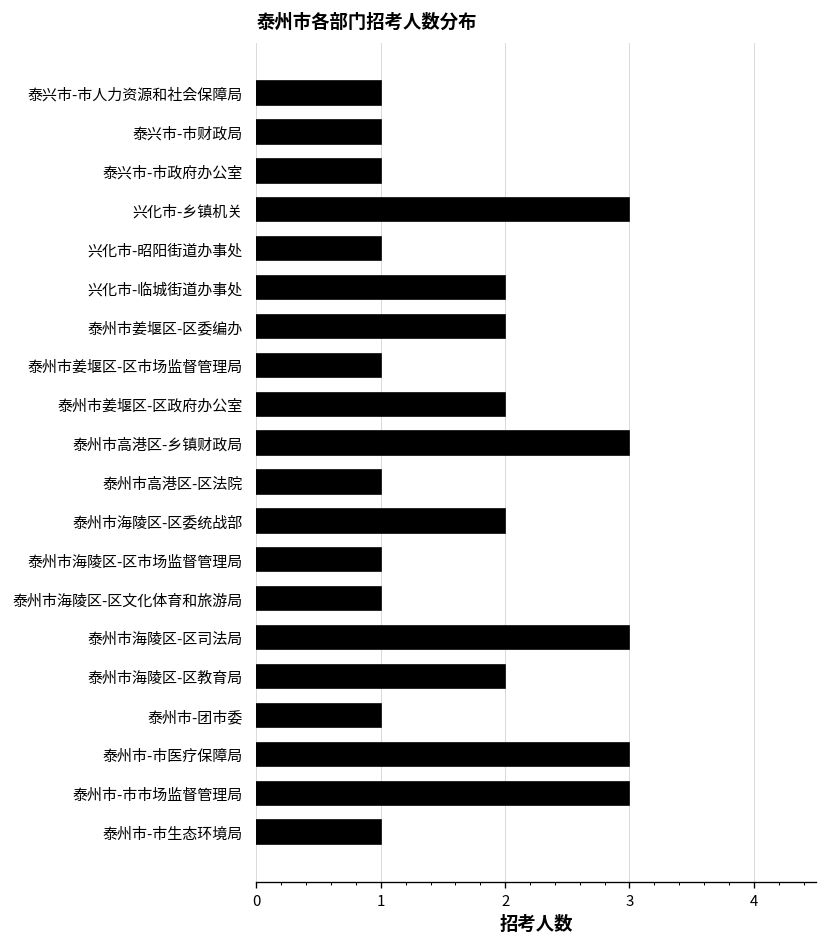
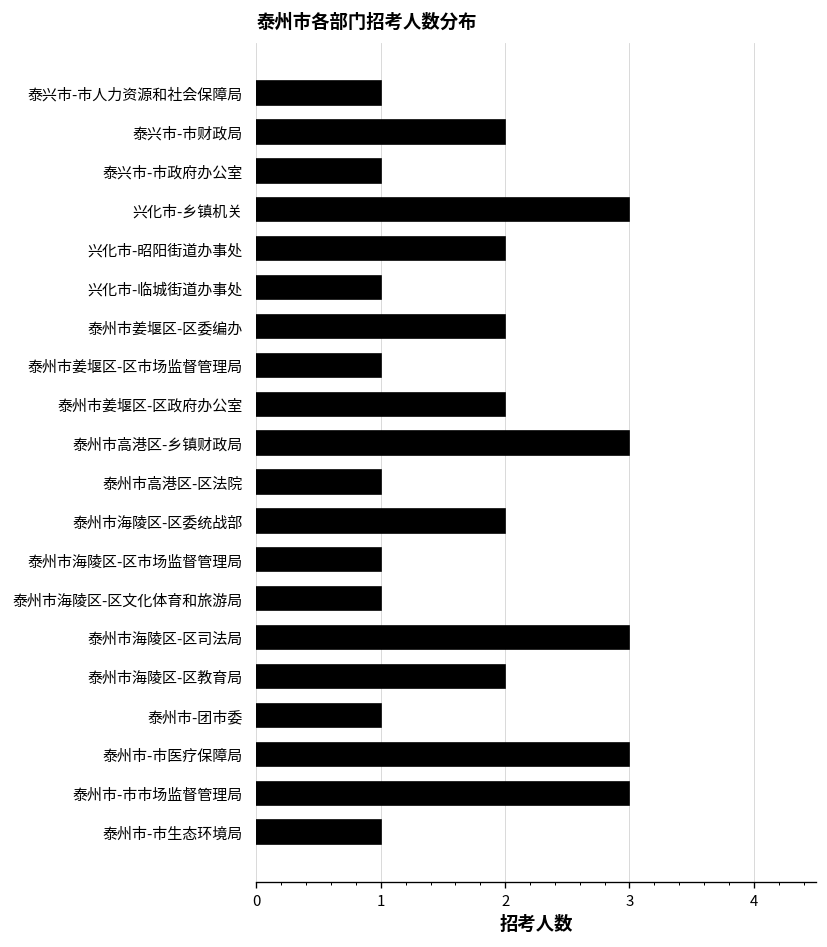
  {
    "泰兴市-市人力资源和社会保障局": 1,
-   "泰兴市-市财政局": 1,
+   "泰兴市-市财政局": 2,
    "泰兴市-市政府办公室": 1,
    "兴化市-乡镇机关": 3,
-   "兴化市-昭阳街道办事处": 1,
-   "兴化市-临城街道办事处": 2,
+   "兴化市-昭阳街道办事处": 2,
+   "兴化市-临城街道办事处": 1,
    "泰州市姜堰区-区委编办": 2,
    "泰州市姜堰区-区市场监督管理局": 1,
    "泰州市姜堰区-区政府办公室": 2,
    "泰州市高港区-乡镇财政局": 3,
    "泰州市高港区-区法院": 1,
    "泰州市海陵区-区委统战部": 2,
    "泰州市海陵区-区市场监督管理局": 1,
    "泰州市海陵区-区文化体育和旅游局": 1,
    "泰州市海陵区-区司法局": 3,
    "泰州市海陵区-区教育局": 2,
    "泰州市-团市委": 1,
    "泰州市-市医疗保障局": 3,
    "泰州市-市市场监督管理局": 3,
    "泰州市-市生态环境局": 1
  }
